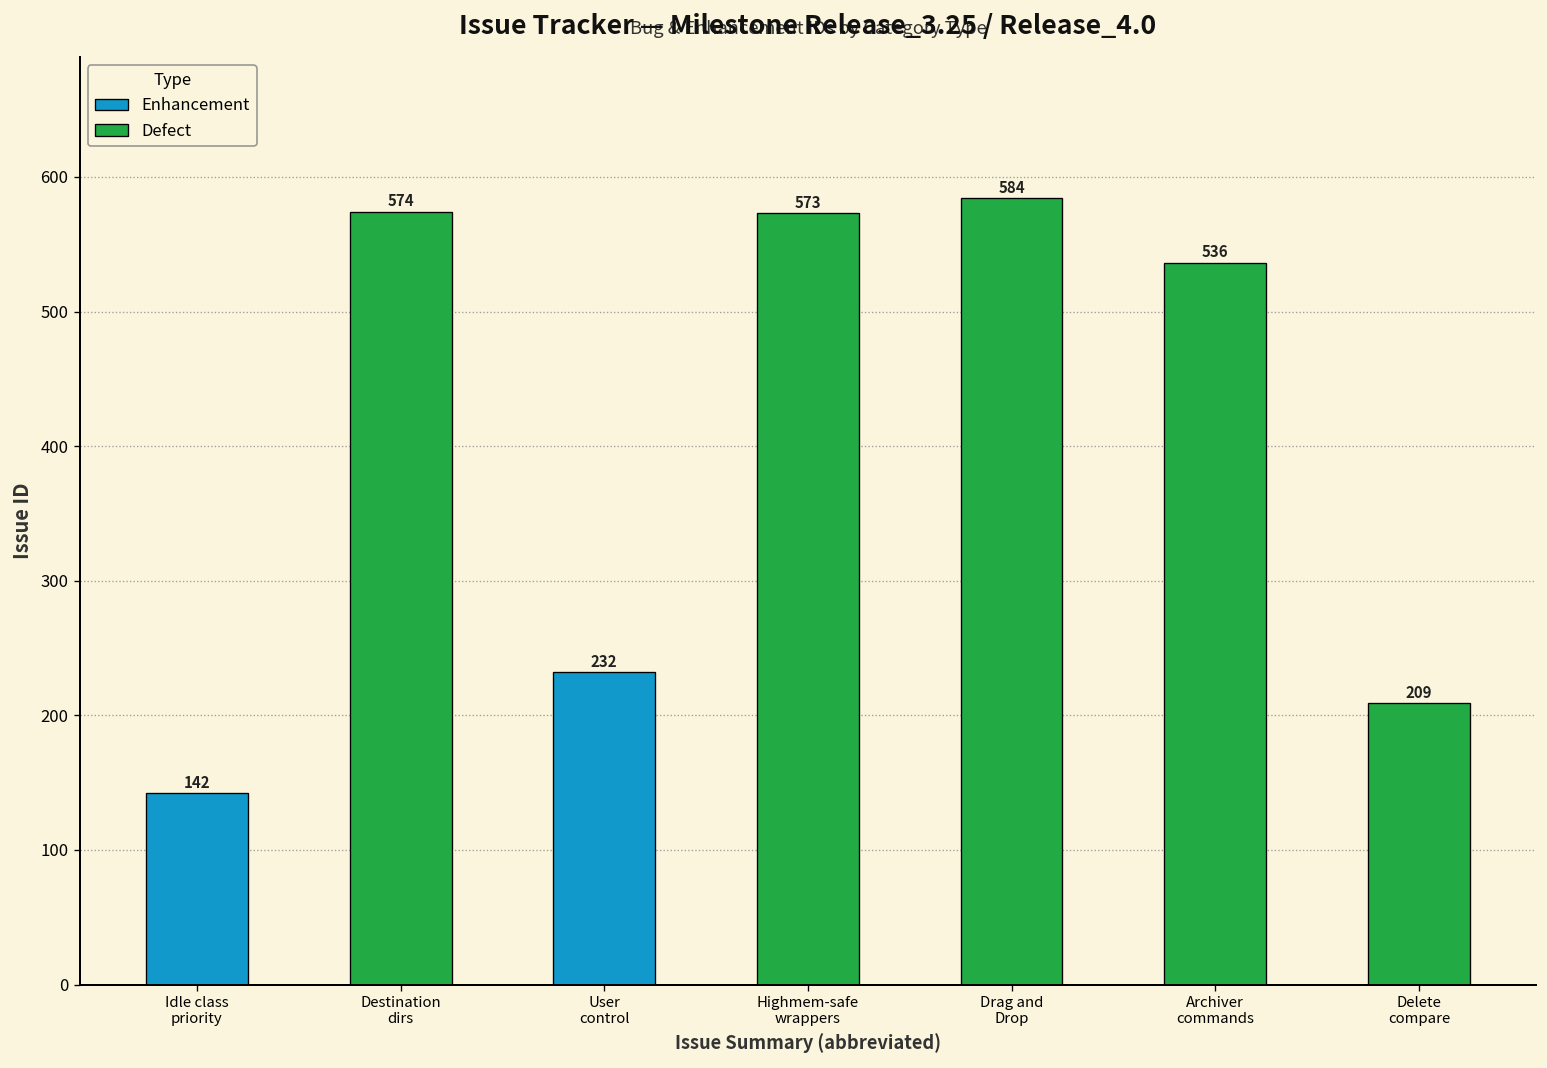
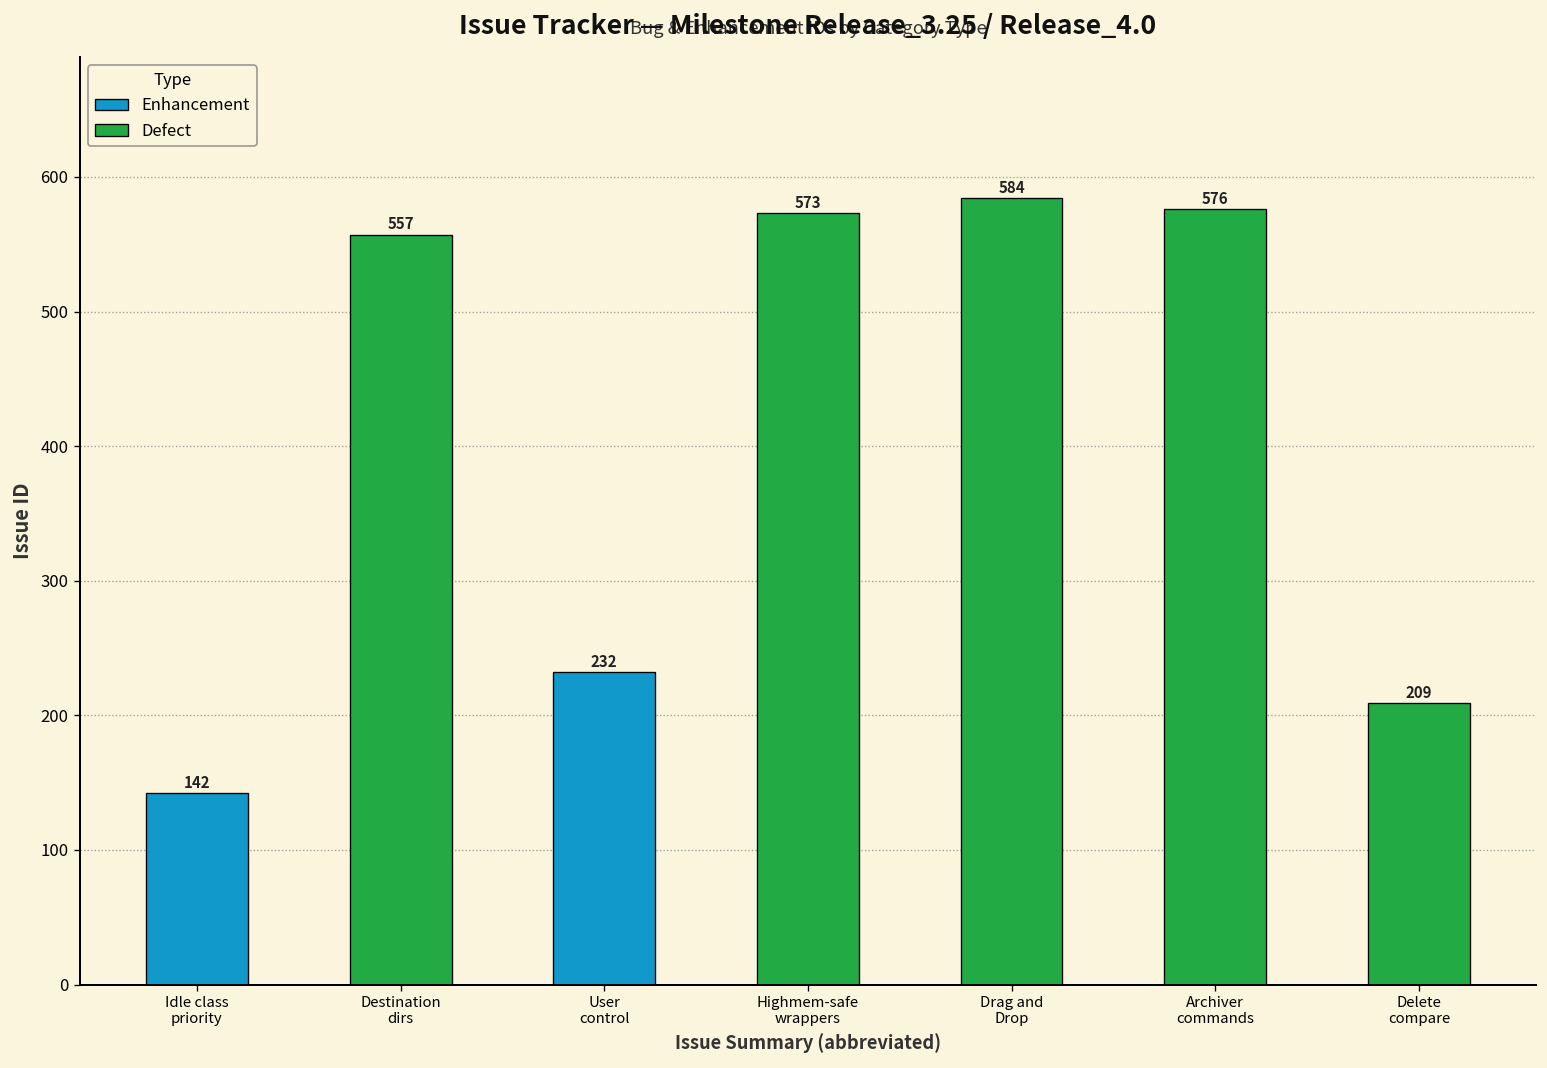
  {
    "Idle class priority": 142,
-   "Destination dirs": 574,
+   "Destination dirs": 557,
    "User control": 232,
    "Highmem-safe wrappers": 573,
    "Drag and Drop": 584,
-   "Archiver commands": 536,
+   "Archiver commands": 576,
    "Delete compare": 209
  }
